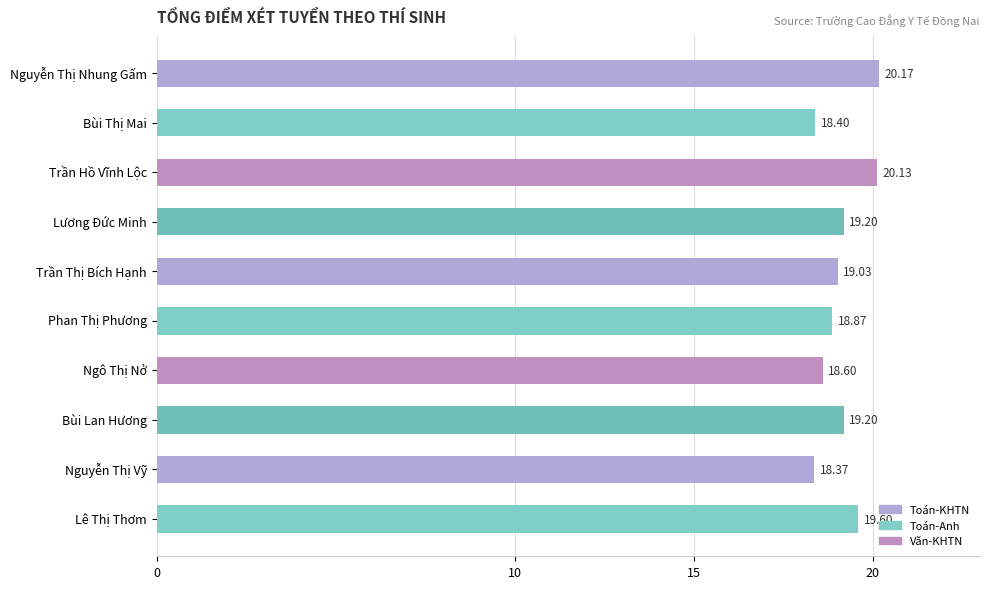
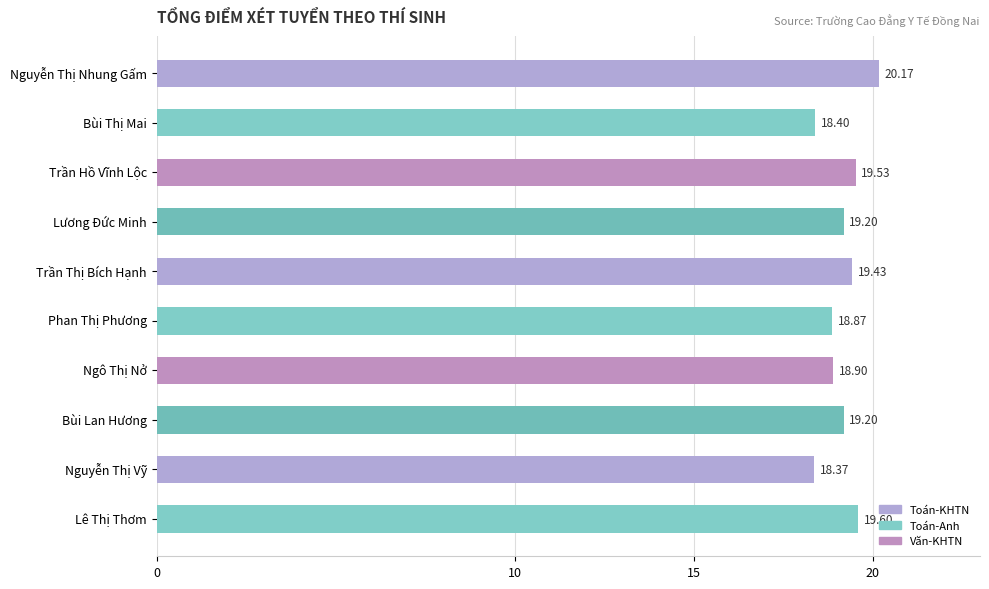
  {
    "Nguyễn Thị Nhung Gấm": 20.17,
    "Bùi Thị Mai": 18.40,
-   "Trần Hồ Vĩnh Lộc": 20.13,
+   "Trần Hồ Vĩnh Lộc": 19.53,
    "Lương Đức Minh": 19.20,
-   "Trần Thị Bích Hạnh": 19.03,
+   "Trần Thị Bích Hạnh": 19.43,
    "Phan Thị Phương": 18.87,
-   "Ngô Thị Nở": 18.60,
+   "Ngô Thị Nở": 18.90,
    "Bùi Lan Hương": 19.20,
    "Nguyễn Thị Vỹ": 18.37,
    "Lê Thị Thơm": 19.60
  }
